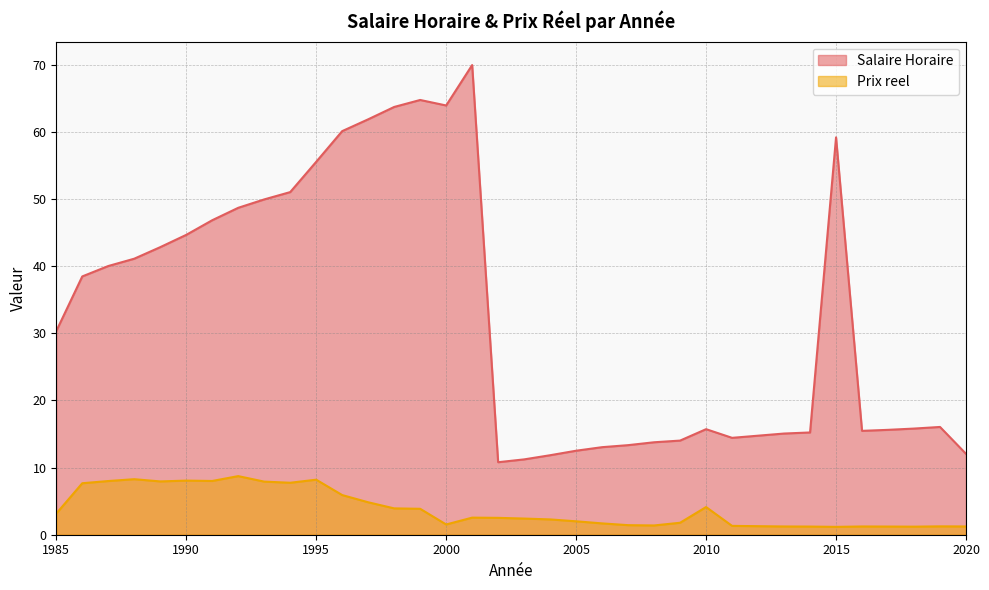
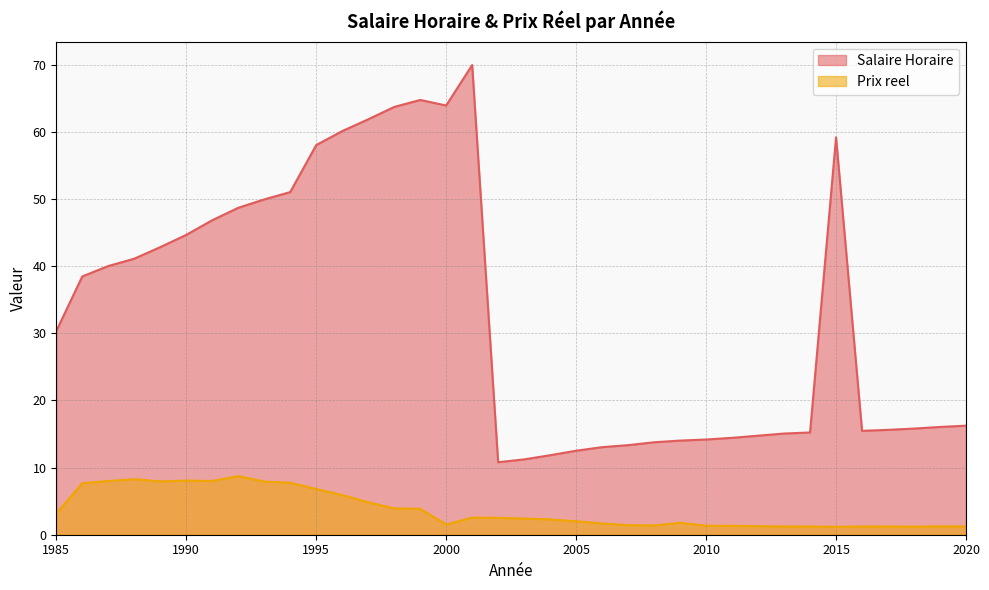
  {
    "Salaire Horaire": {
      "1985": 30,
      "1990": 45,
-     "1995": 56,
+     "1995": 58,
      "2000": 64,
      "2005": 13,
-     "2010": 16,
+     "2010": 14,
      "2015": 59,
-     "2020": 12
+     "2020": 16
    },
    "Prix reel": {
      "1985": 3,
      "1990": 8,
-     "1995": 8,
+     "1995": 7,
      "2000": 2,
      "2005": 2,
-     "2010": 4,
+     "2010": 1,
      "2015": 1,
      "2020": 1
    }
  }
